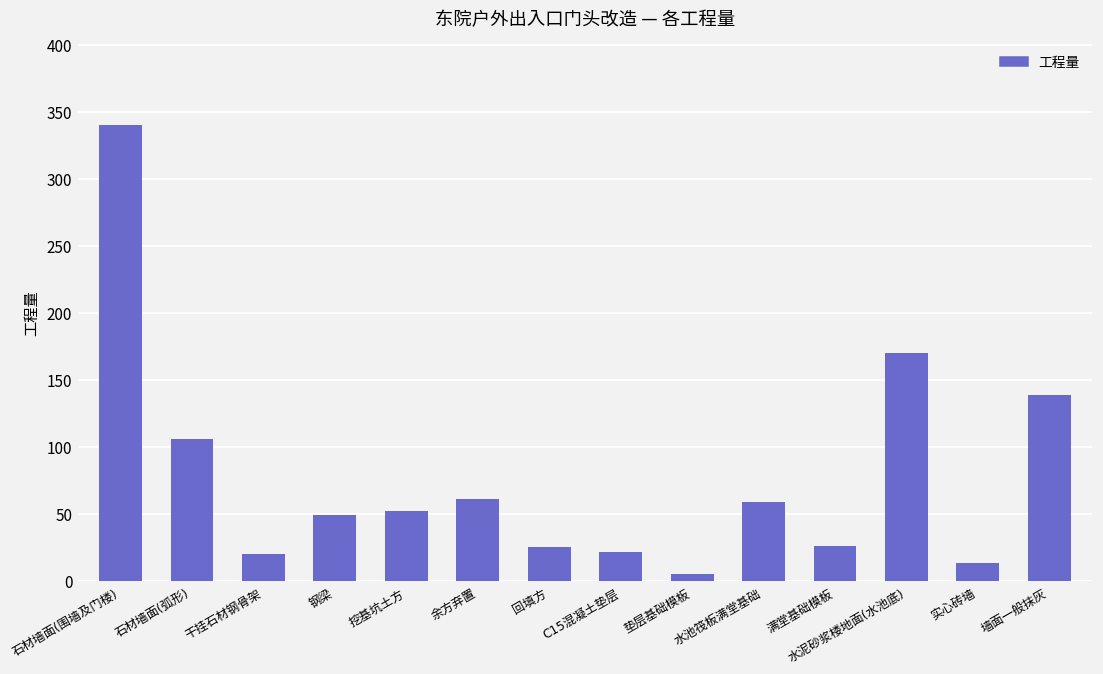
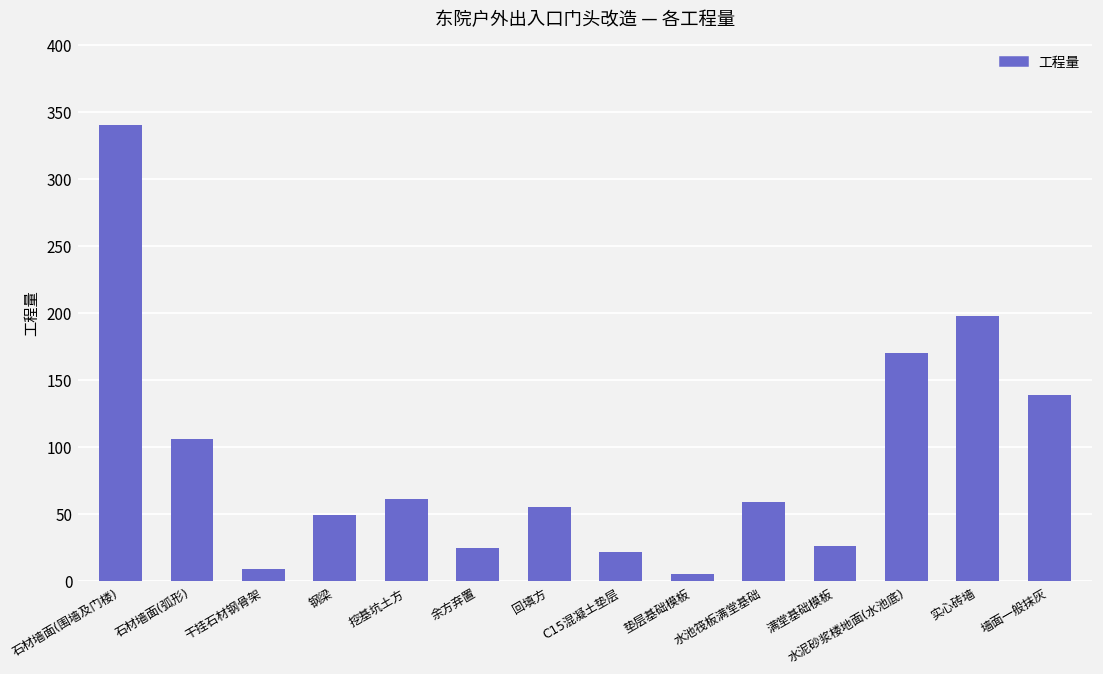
  {
    "石材墙面(围墙及门楼)": 340,
    "石材墙面(弧形)": 106,
-   "干挂石材钢骨架": 20,
+   "干挂石材钢骨架": 9,
    "钢梁": 49,
-   "挖基坑土方": 53,
-   "余方弃置": 62,
-   "回填方": 26,
+   "挖基坑土方": 62,
+   "余方弃置": 25,
+   "回填方": 55,
    "C15混凝土垫层": 22,
    "垫层基础模板": 5,
    "水池筏板满堂基础": 59,
    "满堂基础模板": 26,
    "水泥砂浆楼地面(水池底)": 170,
-   "实心砖墙": 13,
+   "实心砖墙": 197,
    "墙面一般抹灰": 139
  }
